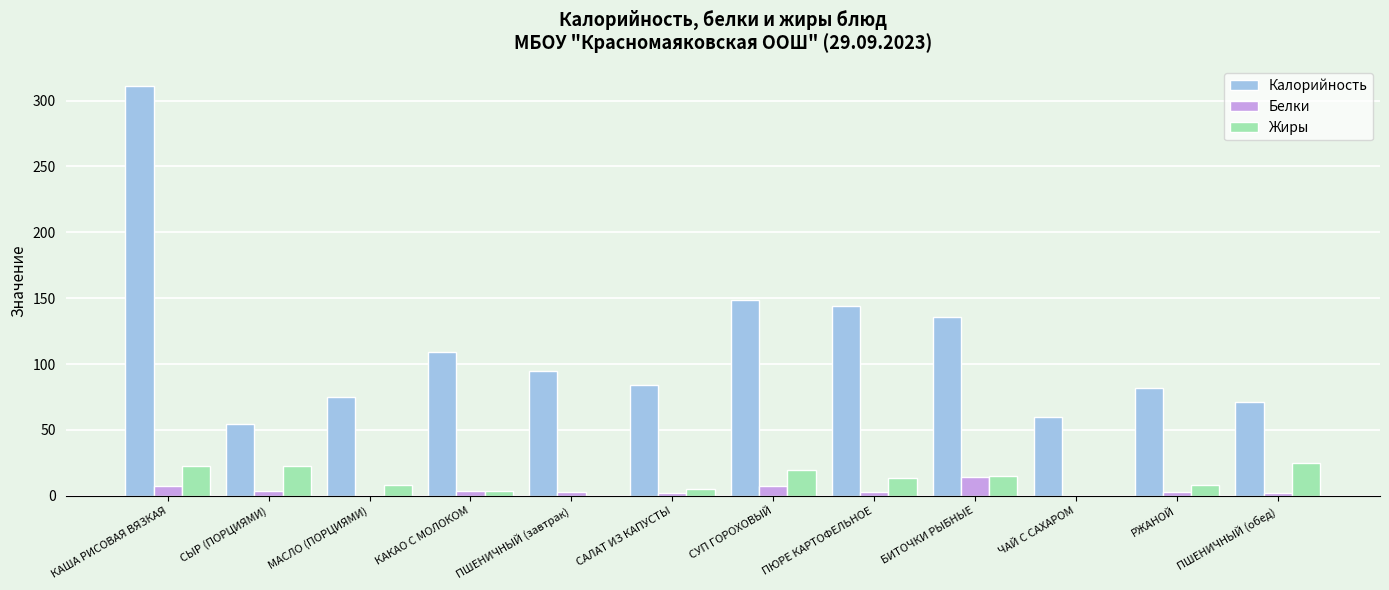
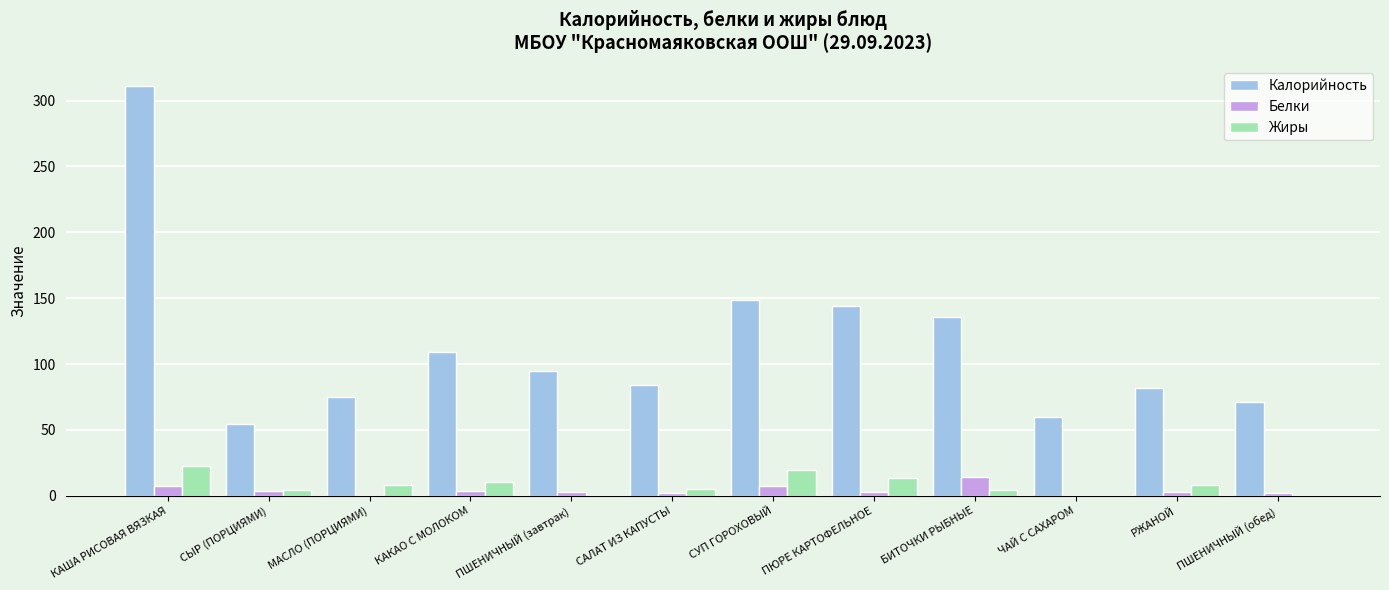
  {
    "Жиры": {
      "КАША РИСОВАЯ ВЯЗКАЯ": 23,
-     "СЫР (ПОРЦИЯМИ)": 23,
+     "СЫР (ПОРЦИЯМИ)": 4,
      "МАСЛО (ПОРЦИЯМИ)": 8,
-     "КАКАО С МОЛОКОМ": 3,
+     "КАКАО С МОЛОКОМ": 10,
      "САЛАТ ИЗ КАПУСТЫ": 5,
      "СУП ГОРОХОВЫЙ": 20,
      "ПЮРЕ КАРТОФЕЛЬНОЕ": 13,
-     "БИТОЧКИ РЫБНЫЕ": 15,
+     "БИТОЧКИ РЫБНЫЕ": 4,
      "ЧАЙ С САХАРОМ": 0,
      "РЖАНОЙ": 9,
-     "ПШЕНИЧНЫЙ (обед)": 25
+     "ПШЕНИЧНЫЙ (обед)": 0
    }
  }
